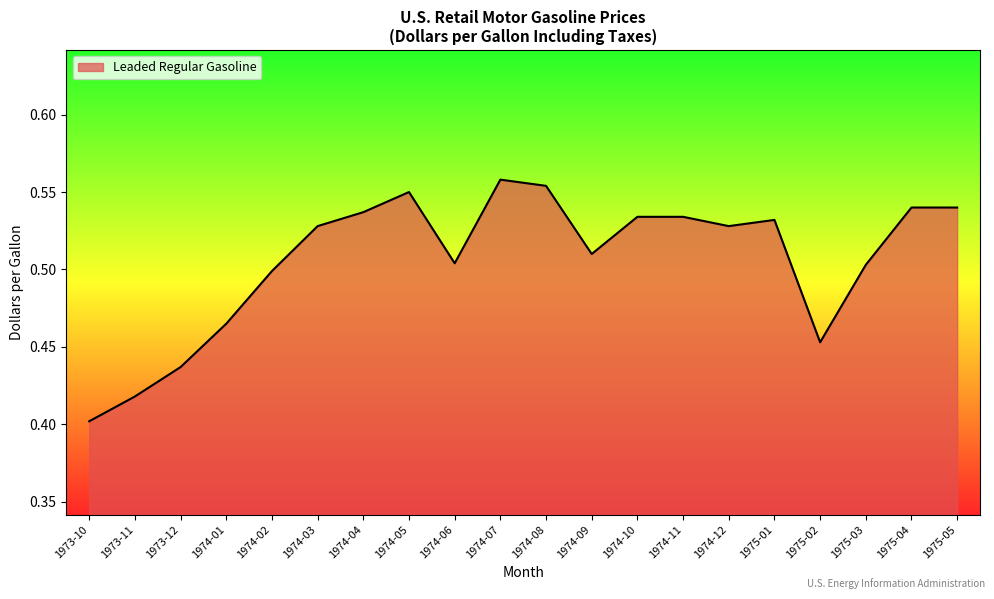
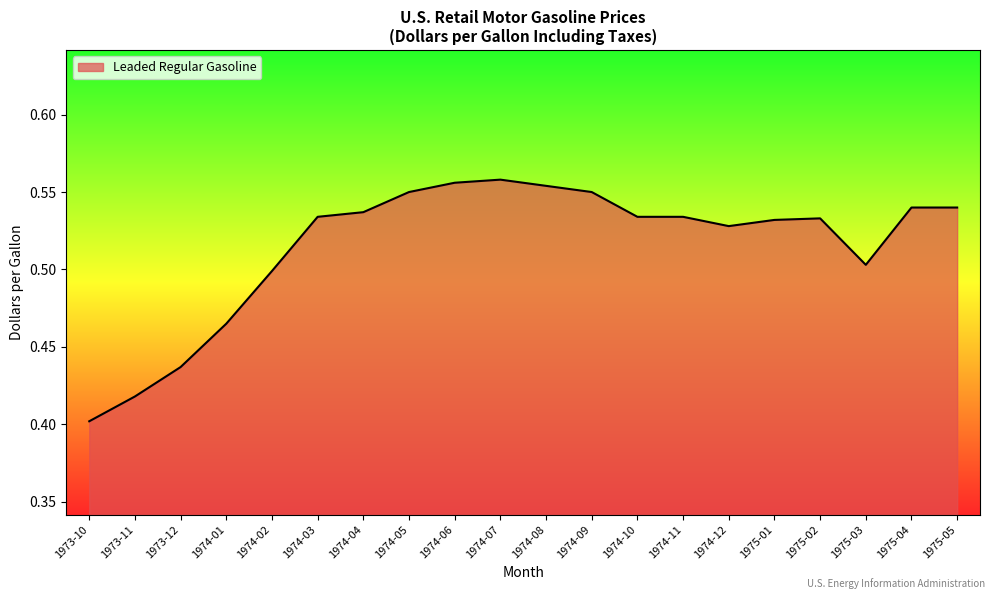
  {
    "1973-10": 0.402,
    "1973-11": 0.418,
    "1973-12": 0.437,
    "1974-01": 0.465,
    "1974-02": 0.499,
-   "1974-03": 0.528,
+   "1974-03": 0.534,
    "1974-04": 0.537,
    "1974-05": 0.550,
-   "1974-06": 0.504,
+   "1974-06": 0.556,
    "1974-07": 0.558,
    "1974-08": 0.554,
-   "1974-09": 0.51,
+   "1974-09": 0.55,
    "1974-10": 0.534,
    "1974-11": 0.534,
    "1974-12": 0.528,
    "1975-01": 0.532,
-   "1975-02": 0.453,
+   "1975-02": 0.533,
    "1975-03": 0.503,
    "1975-04": 0.540,
    "1975-05": 0.540
  }
